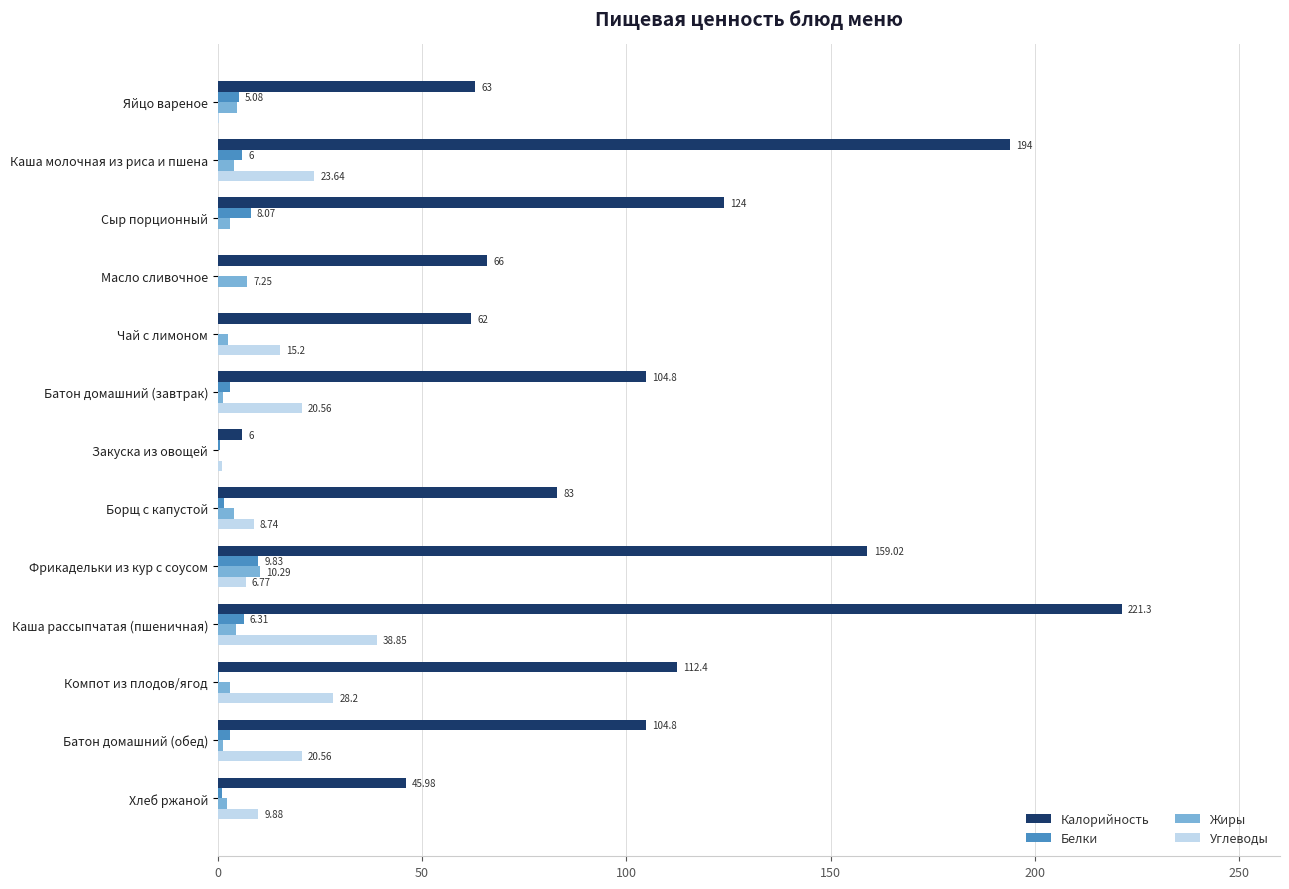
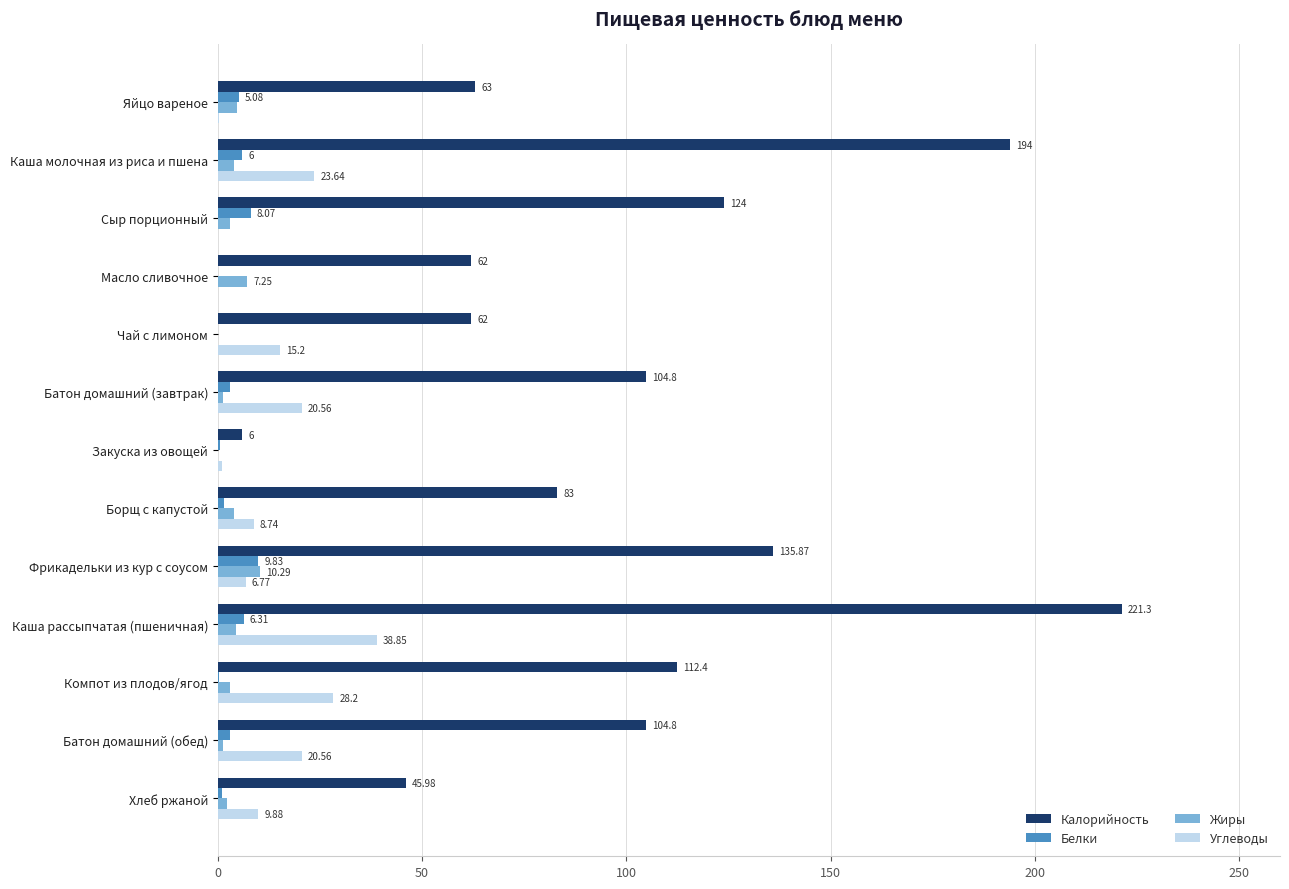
  {
    "Калорийность": {
      "Яйцо вареное": 63,
      "Каша молочная из риса и пшена": 194,
      "Сыр порционный": 124,
-     "Масло сливочное": 66,
+     "Масло сливочное": 62,
      "Чай с лимоном": 62,
      "Батон домашний (завтрак)": 104.8,
      "Закуска из овощей": 6,
      "Борщ с капустой": 83,
-     "Фрикадельки из кур с соусом": 159.02,
+     "Фрикадельки из кур с соусом": 135.87,
      "Каша рассыпчатая (пшеничная)": 221.3,
      "Компот из плодов/ягод": 112.4,
      "Батон домашний (обед)": 104.8,
      "Хлеб ржаной": 45.98
    },
    "Белки": {
      "Яйцо вареное": 5.08,
      "Каша молочная из риса и пшена": 6,
      "Сыр порционный": 8.07,
      "Фрикадельки из кур с соусом": 9.83,
      "Каша рассыпчатая (пшеничная)": 6.31
    },
    "Жиры": {
      "Яйцо вареное": 5,
      "Каша молочная из риса и пшена": 4,
      "Сыр порционный": 3,
-     "Чай с лимоном": 3,
+     "Чай с лимоном": 0,
      "Батон домашний (завтрак)": 1,
      "Закуска из овощей": 0,
      "Борщ с капустой": 4,
      "Каша рассыпчатая (пшеничная)": 5,
      "Компот из плодов/ягод": 3,
      "Батон домашний (обед)": 1,
      "Хлеб ржаной": 2
    },
    "Углеводы": {
      "Каша молочная из риса и пшена": 23.64,
      "Чай с лимоном": 15.2,
      "Батон домашний (завтрак)": 20.56,
      "Борщ с капустой": 8.74,
      "Фрикадельки из кур с соусом": 6.77,
      "Каша рассыпчатая (пшеничная)": 38.85,
      "Компот из плодов/ягод": 28.2,
      "Батон домашний (обед)": 20.56,
      "Хлеб ржаной": 9.88
    }
  }
